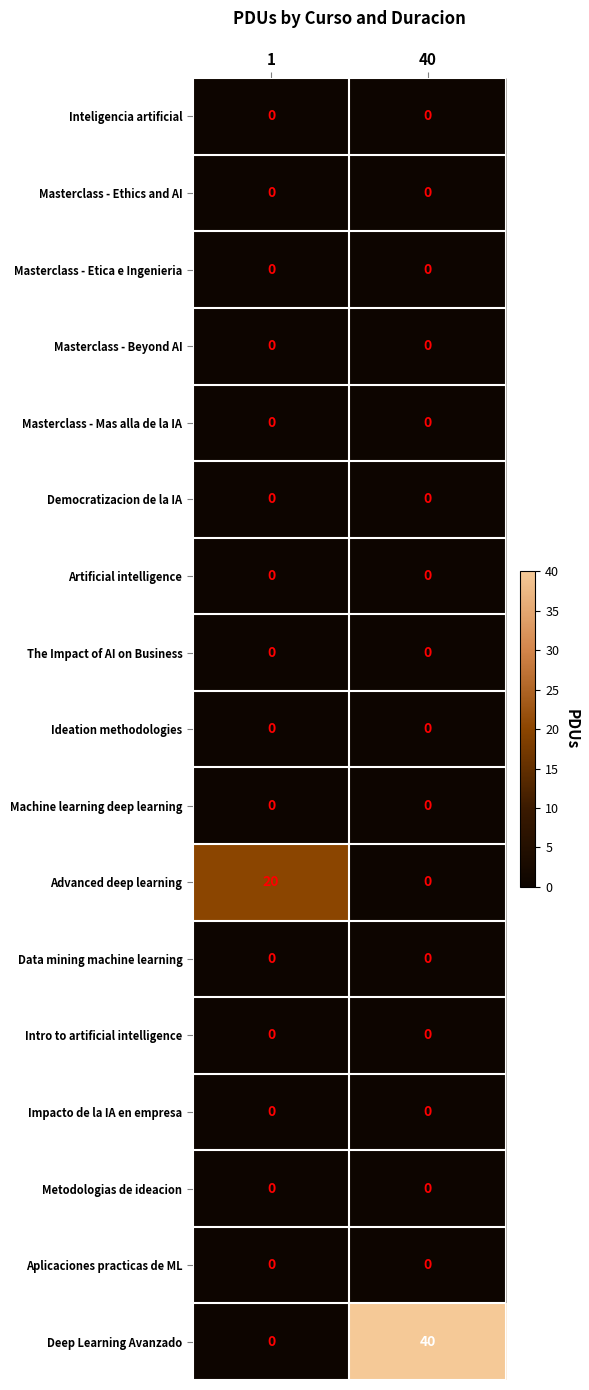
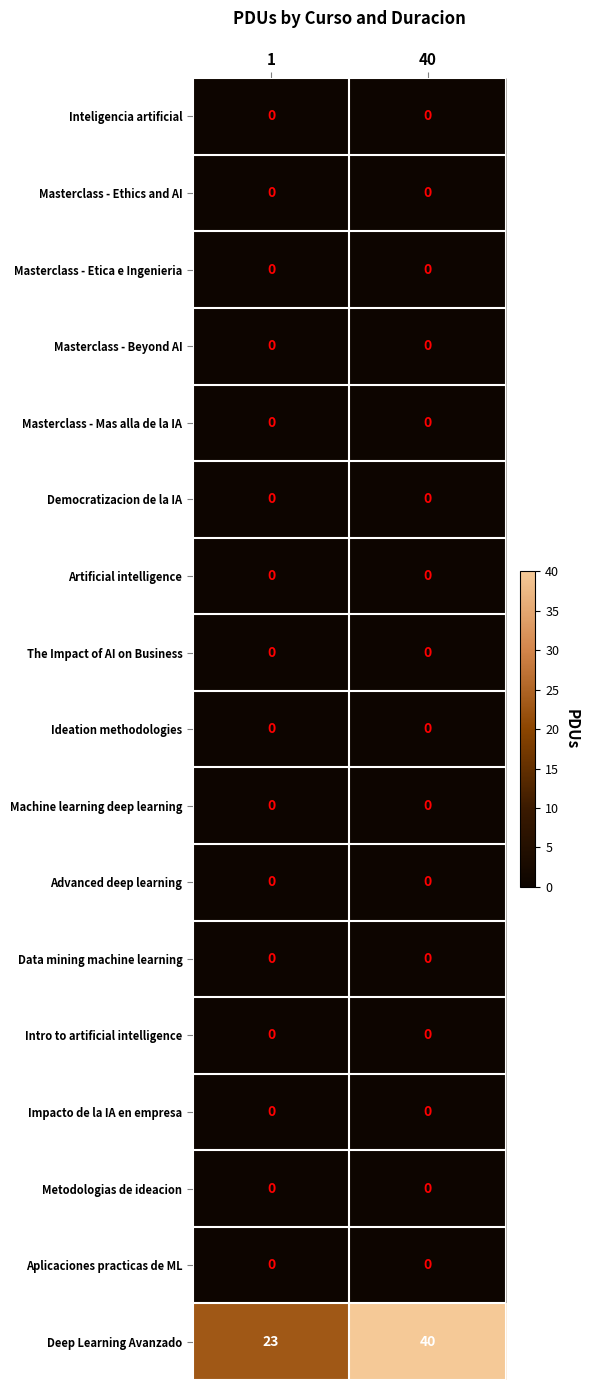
  {
    "Inteligencia artificial": {
      "1": 0,
      "40": 0
    },
    "Masterclass - Ethics and AI": {
      "1": 0,
      "40": 0
    },
    "Masterclass - Etica e Ingenieria": {
      "1": 0,
      "40": 0
    },
    "Masterclass - Beyond AI": {
      "1": 0,
      "40": 0
    },
    "Masterclass - Mas alla de la IA": {
      "1": 0,
      "40": 0
    },
    "Democratizacion de la IA": {
      "1": 0,
      "40": 0
    },
    "Artificial intelligence": {
      "1": 0,
      "40": 0
    },
    "The Impact of AI on Business": {
      "1": 0,
      "40": 0
    },
    "Ideation methodologies": {
      "1": 0,
      "40": 0
    },
    "Machine learning deep learning": {
      "1": 0,
      "40": 0
    },
    "Advanced deep learning": {
-     "1": 20,
+     "1": 0,
      "40": 0
    },
    "Data mining machine learning": {
      "1": 0,
      "40": 0
    },
    "Intro to artificial intelligence": {
      "1": 0,
      "40": 0
    },
    "Impacto de la IA en empresa": {
      "1": 0,
      "40": 0
    },
    "Metodologias de ideacion": {
      "1": 0,
      "40": 0
    },
    "Aplicaciones practicas de ML": {
      "1": 0,
      "40": 0
    },
    "Deep Learning Avanzado": {
-     "1": 0,
+     "1": 23,
      "40": 40
    }
  }
